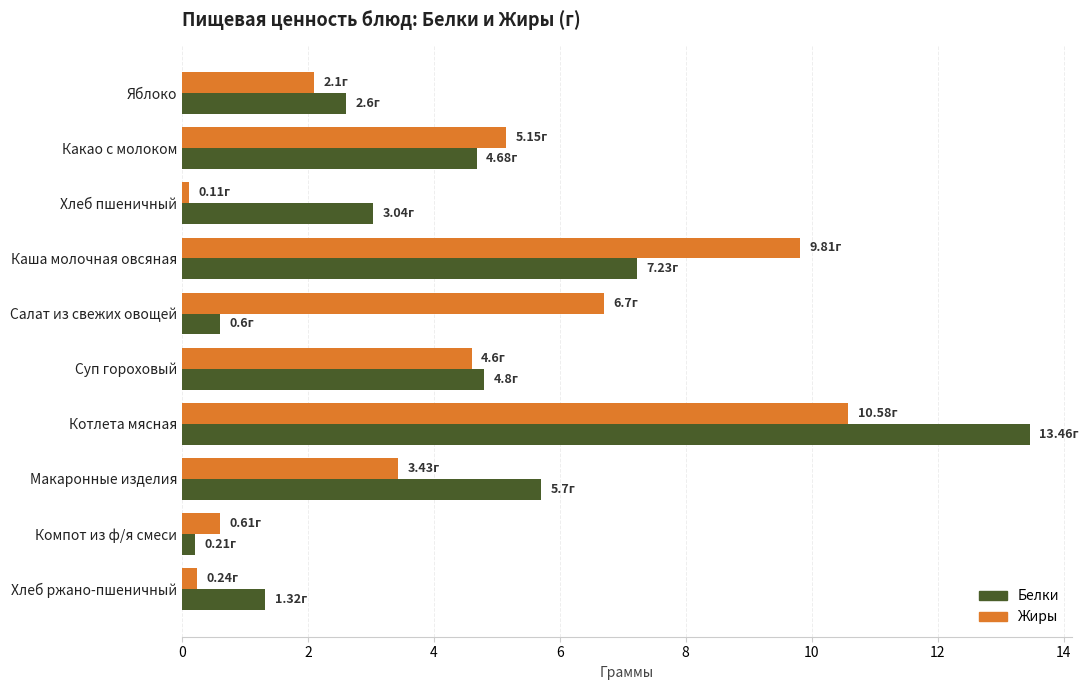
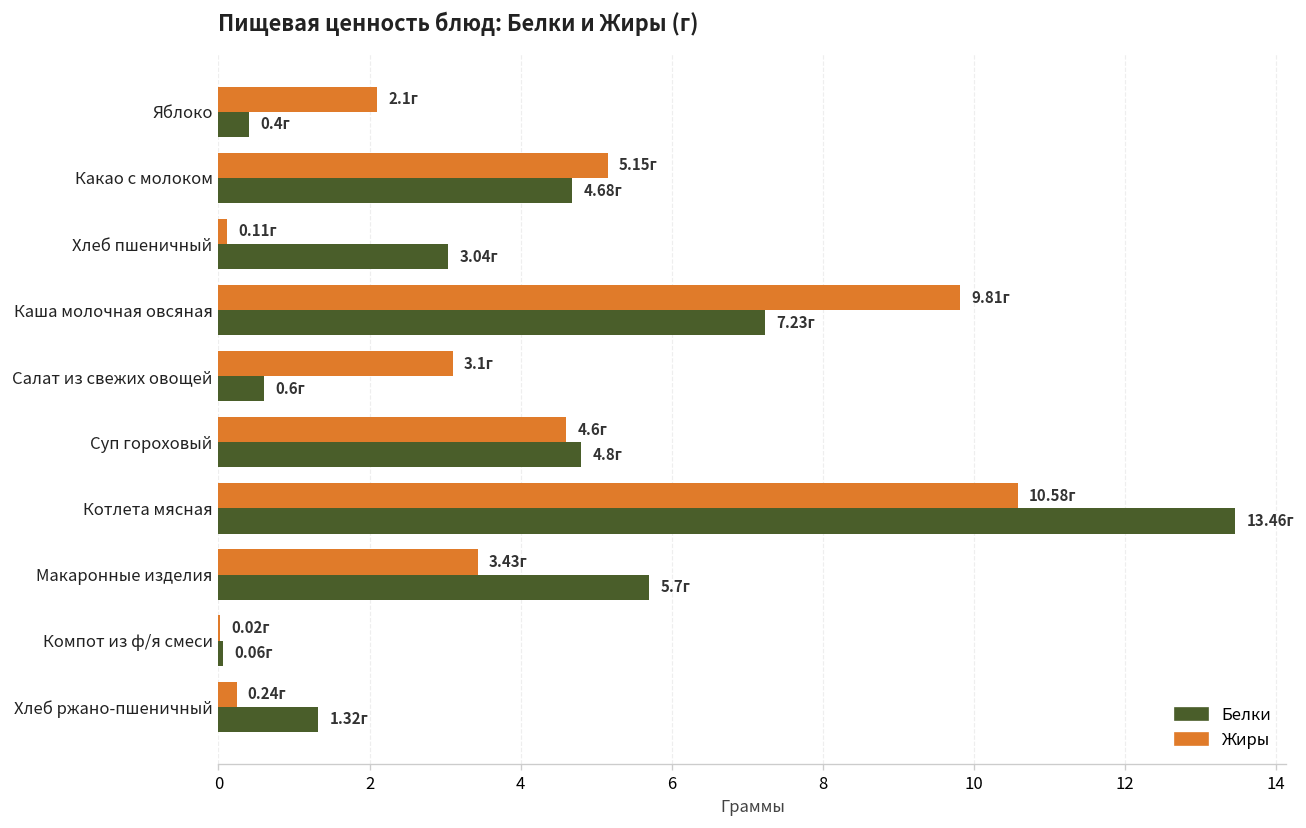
  {
    "Белки": {
-     "Яблоко": "2.6г",
+     "Яблоко": "0.4г",
      "Какао с молоком": "4.68г",
      "Хлеб пшеничный": "3.04г",
      "Каша молочная овсяная": "7.23г",
      "Салат из свежих овощей": "0.6г",
      "Суп гороховый": "4.8г",
      "Котлета мясная": "13.46г",
      "Макаронные изделия": "5.7г",
-     "Компот из ф/я смеси": "0.21г",
+     "Компот из ф/я смеси": "0.06г",
      "Хлеб ржано-пшеничный": "1.32г"
    },
    "Жиры": {
      "Яблоко": "2.1г",
      "Какао с молоком": "5.15г",
      "Хлеб пшеничный": "0.11г",
      "Каша молочная овсяная": "9.81г",
-     "Салат из свежих овощей": "6.7г",
+     "Салат из свежих овощей": "3.1г",
      "Суп гороховый": "4.6г",
      "Котлета мясная": "10.58г",
      "Макаронные изделия": "3.43г",
-     "Компот из ф/я смеси": "0.61г",
+     "Компот из ф/я смеси": "0.02г",
      "Хлеб ржано-пшеничный": "0.24г"
    }
  }
